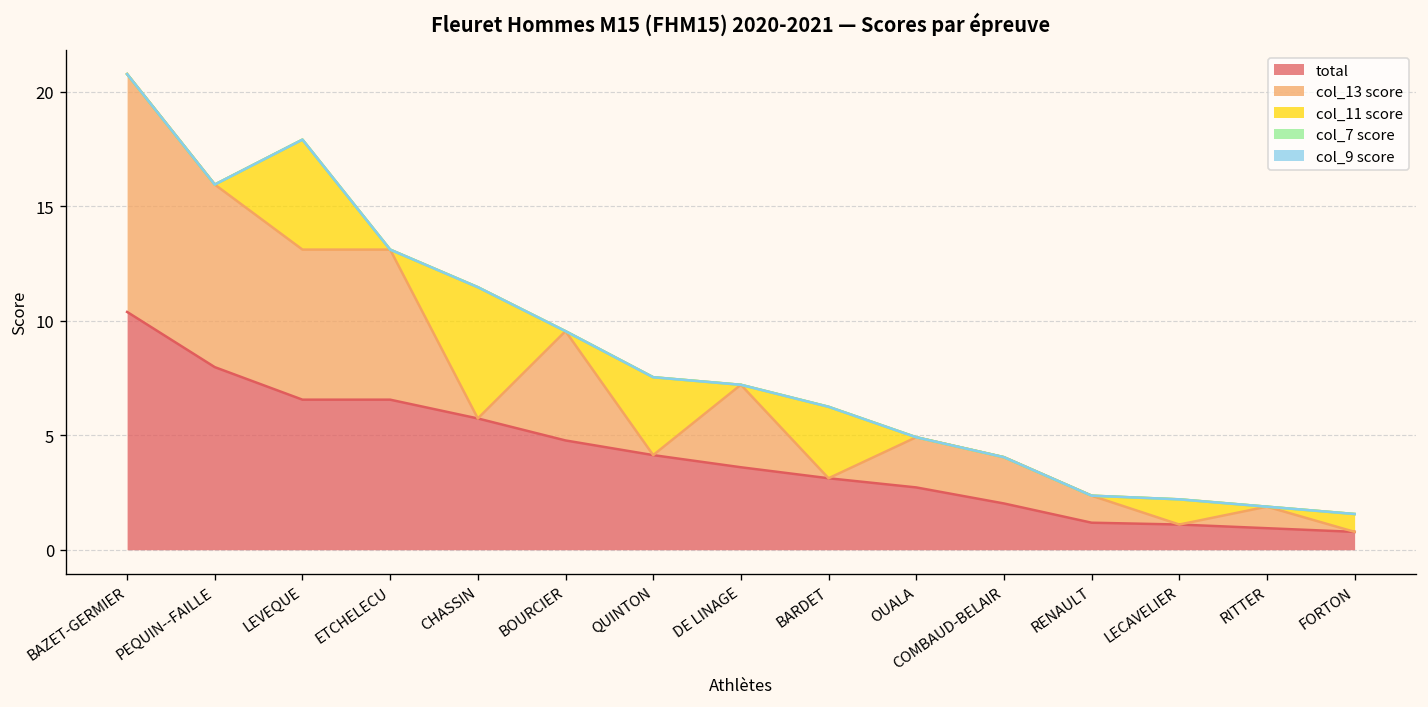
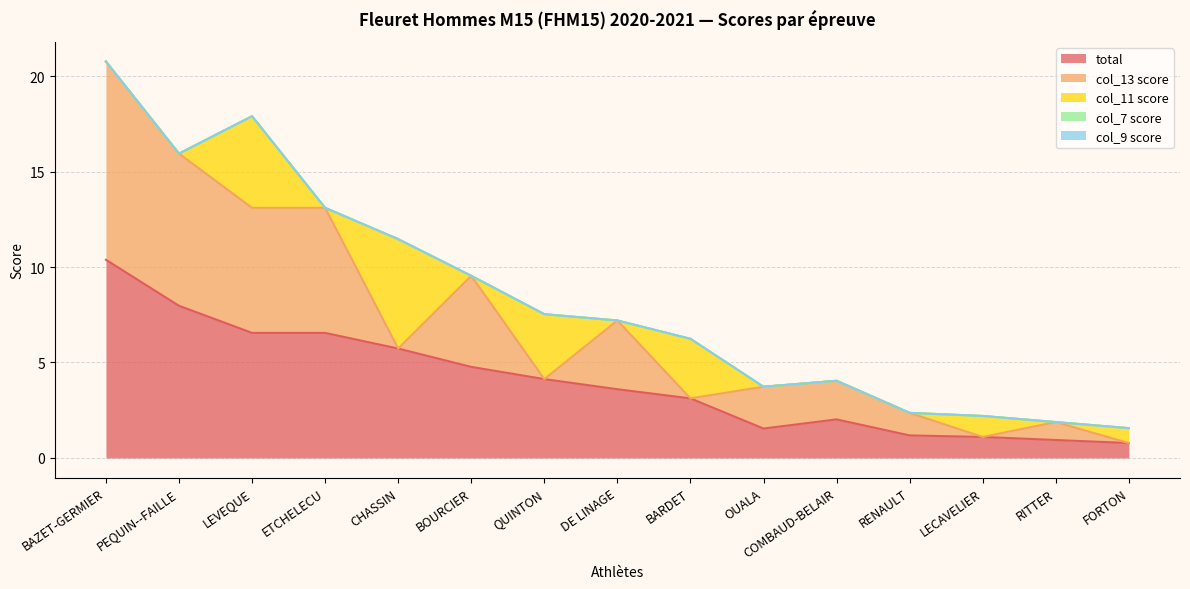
  {
    "total": {
      "BAZET-GERMIER": 10.4,
      "PEQUIN--FAILLE": 8.0,
      "LEVEQUE": 6.6,
      "ETCHELECU": 6.6,
      "BOURCIER": 4.8,
      "DE LINAGE": 3.6,
-     "OUALA": 2.7,
+     "OUALA": 1.5,
      "COMBAUD-BELAIR": 2.0,
      "RENAULT": 1.2,
      "RITTER": 0.9
    },
    "col_13 score": {
      "LEVEQUE": 6.6
    }
  }
